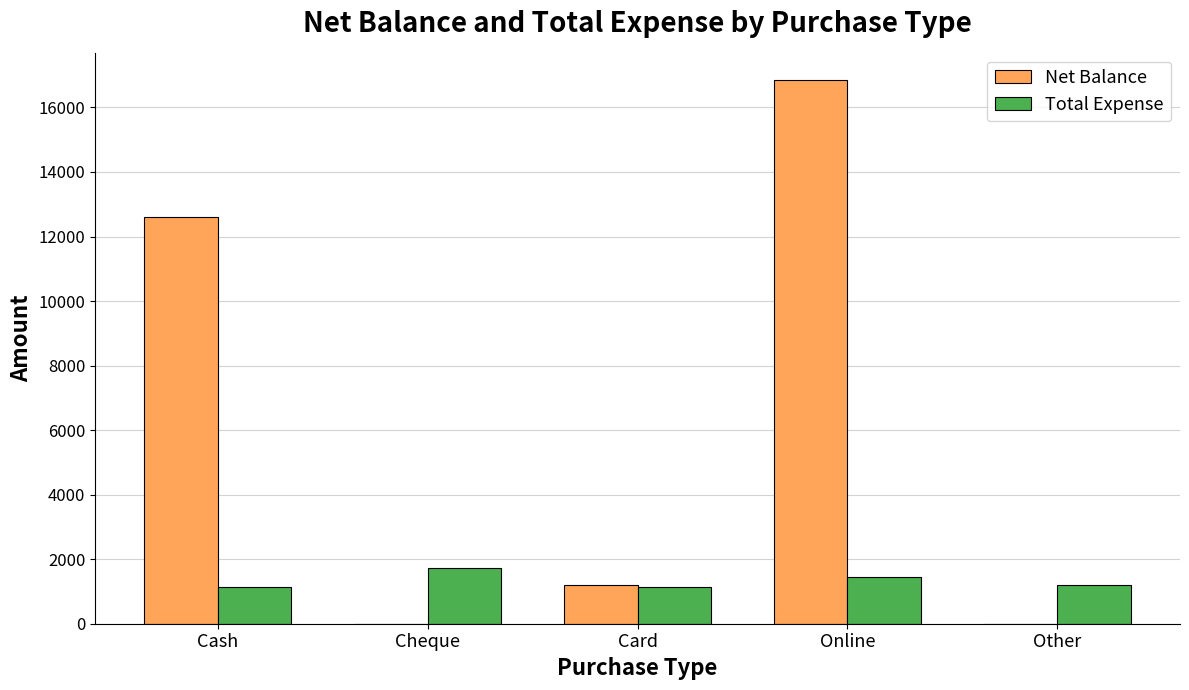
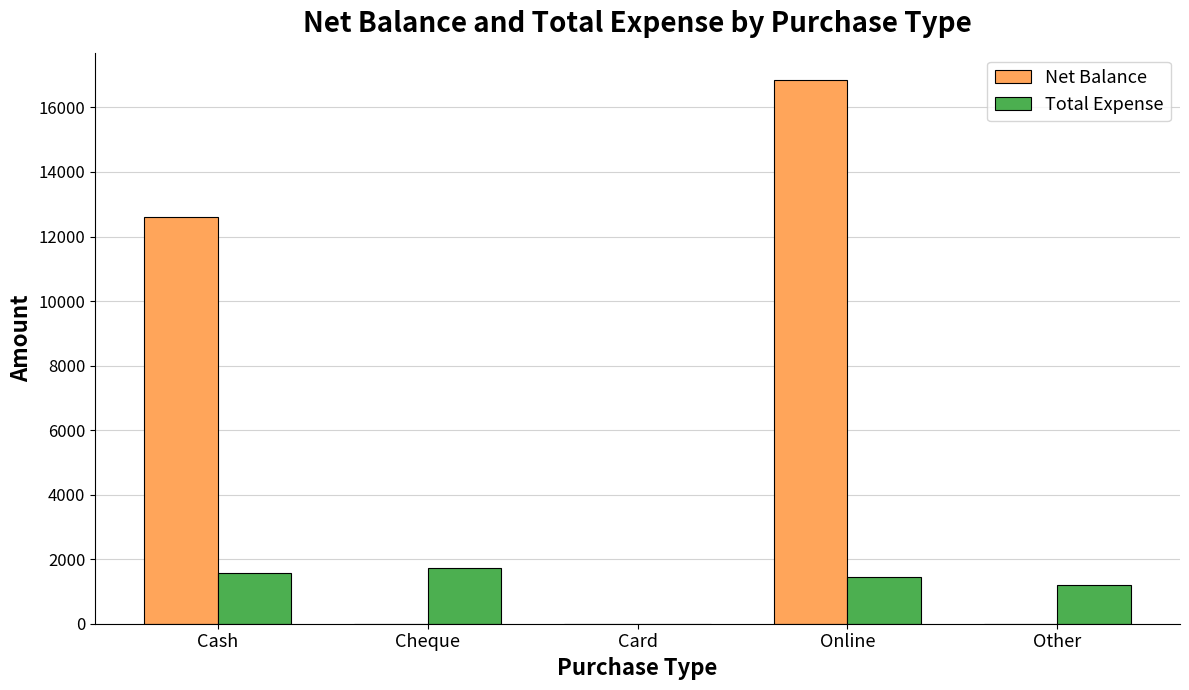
  {
    "Net Balance": {
      "Cash": 12600,
      "Cheque": 0,
-     "Card": 1200,
+     "Card": 0,
      "Online": 16900,
      "Other": 0
    },
    "Total Expense": {
-     "Cash": 1200,
+     "Cash": 1600,
      "Cheque": 1700,
-     "Card": 1100,
+     "Card": 0,
      "Online": 1500,
      "Other": 1200
    }
  }
